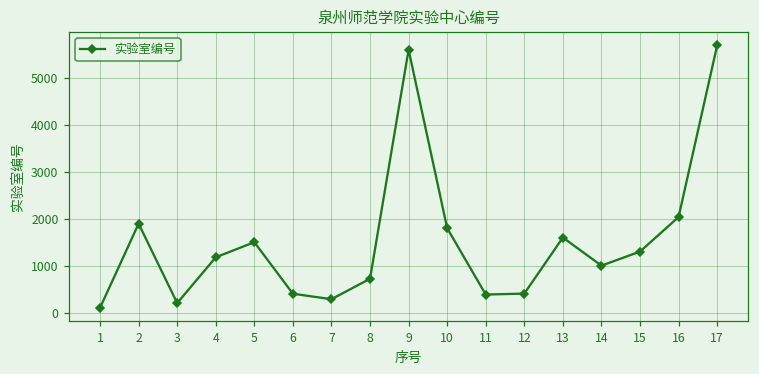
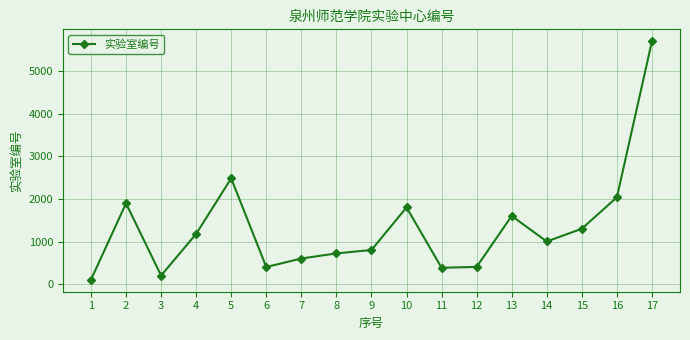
  {
    "1": 100,
    "2": 1900,
    "3": 200,
    "4": 1200,
-   "5": 1500,
+   "5": 2500,
    "6": 400,
-   "7": 300,
+   "7": 600,
    "8": 700,
-   "9": 5600,
+   "9": 800,
    "10": 1800,
    "11": 400,
    "12": 400,
    "13": 1600,
    "14": 1000,
    "15": 1300,
    "16": 2000,
    "17": 5700
  }
